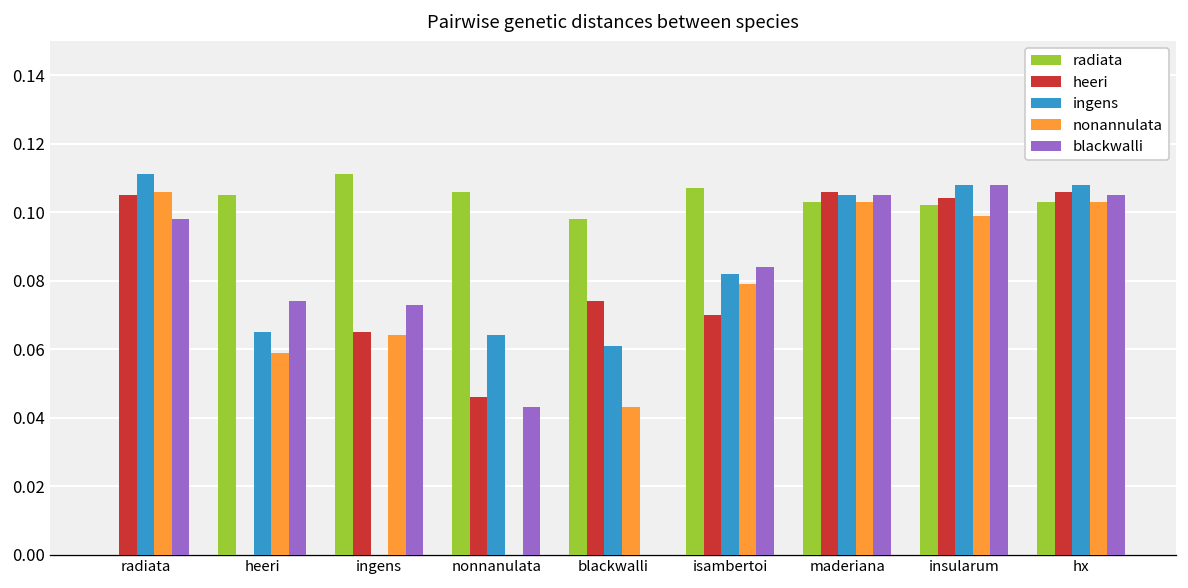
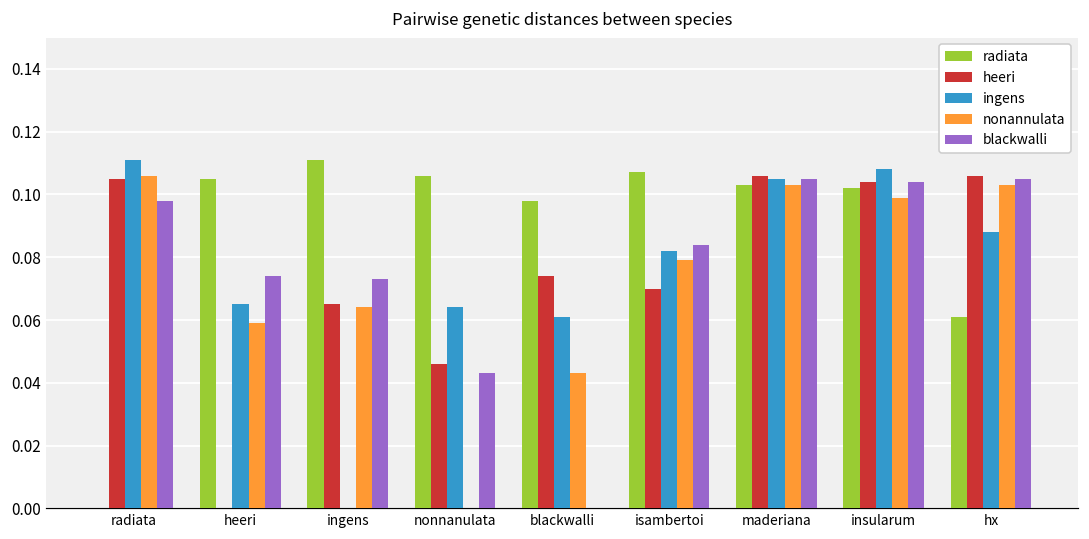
  {
    "radiata": {
      "radiata": 0.000,
      "heeri": 0.105,
      "ingens": 0.111,
      "nonnanulata": 0.106,
      "blackwalli": 0.098,
      "isambertoi": 0.107,
      "maderiana": 0.103,
      "insularum": 0.102,
-     "hx": 0.103
+     "hx": 0.061
    },
    "heeri": {
      "radiata": 0.105,
      "heeri": 0.000,
      "ingens": 0.065,
      "nonnanulata": 0.046,
      "blackwalli": 0.074,
      "isambertoi": 0.070,
      "maderiana": 0.106,
      "insularum": 0.104,
      "hx": 0.106
    },
    "ingens": {
      "radiata": 0.111,
      "heeri": 0.065,
      "ingens": 0.000,
      "nonnanulata": 0.064,
      "blackwalli": 0.061,
      "isambertoi": 0.082,
      "maderiana": 0.105,
      "insularum": 0.108,
-     "hx": 0.108
+     "hx": 0.088
    },
    "nonannulata": {
      "radiata": 0.106,
      "heeri": 0.059,
      "ingens": 0.064,
      "nonnanulata": 0.000,
      "blackwalli": 0.043,
      "isambertoi": 0.079,
      "maderiana": 0.103,
      "insularum": 0.099,
      "hx": 0.103
    },
    "blackwalli": {
      "radiata": 0.098,
      "heeri": 0.074,
      "ingens": 0.073,
      "nonnanulata": 0.043,
      "blackwalli": 0.000,
      "isambertoi": 0.084,
      "maderiana": 0.105,
-     "insularum": 0.108,
+     "insularum": 0.104,
      "hx": 0.105
    }
  }
